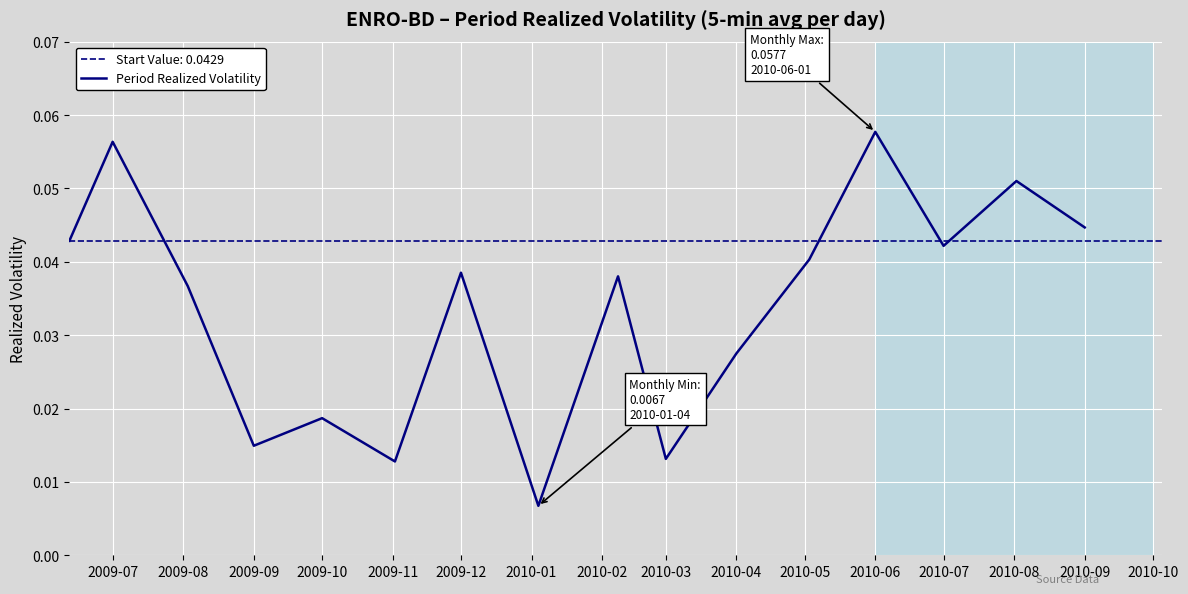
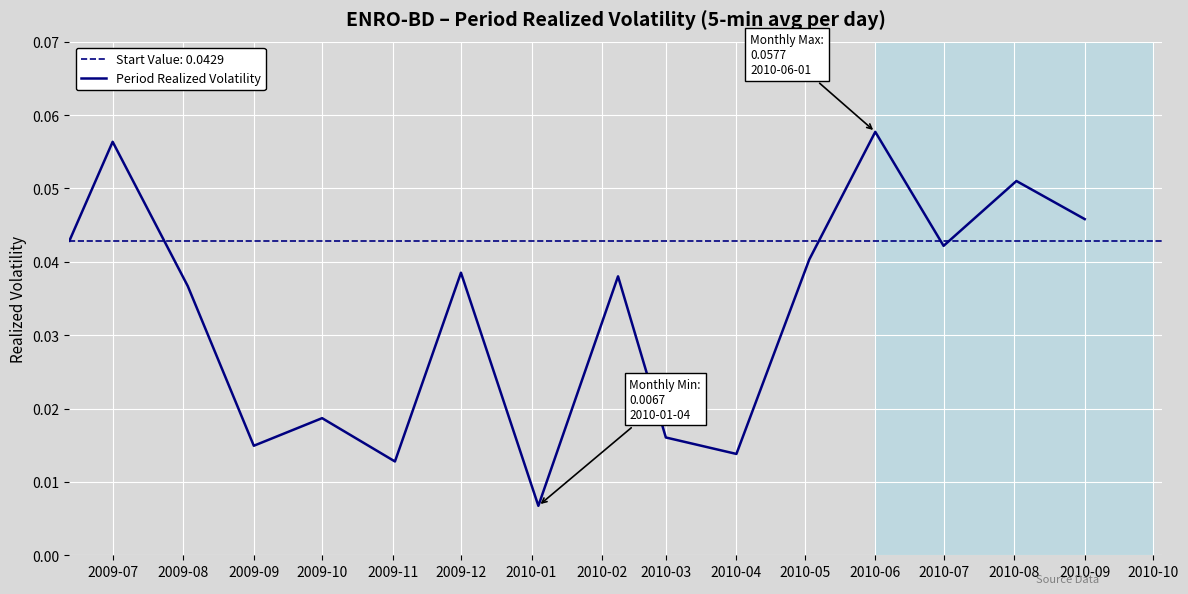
  {
    "2009-07": 0.056,
    "2009-09": 0.015,
    "2009-10": 0.019,
    "2009-12": 0.039,
-   "2010-03": 0.013,
-   "2010-04": 0.028,
+   "2010-03": 0.016,
+   "2010-04": 0.014,
    "2010-07": 0.042,
-   "2010-09": 0.045
+   "2010-09": 0.046
  }
